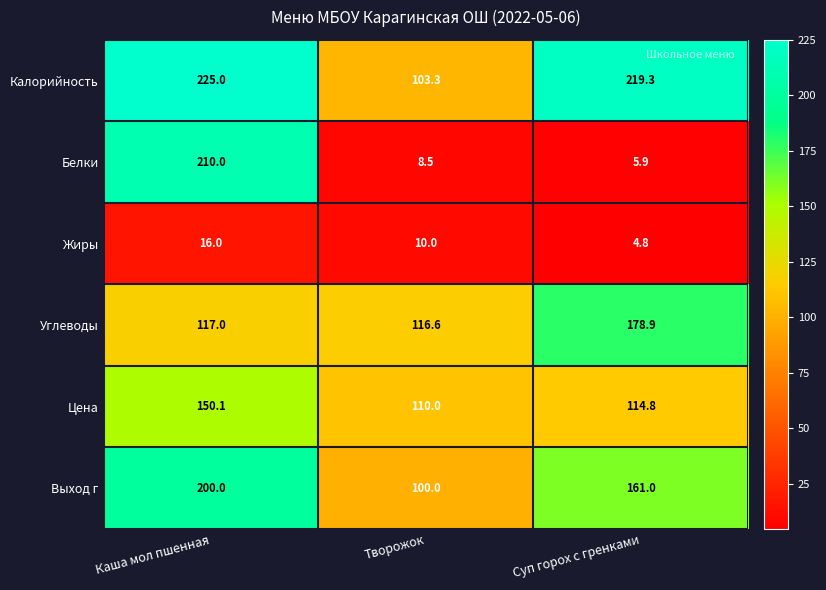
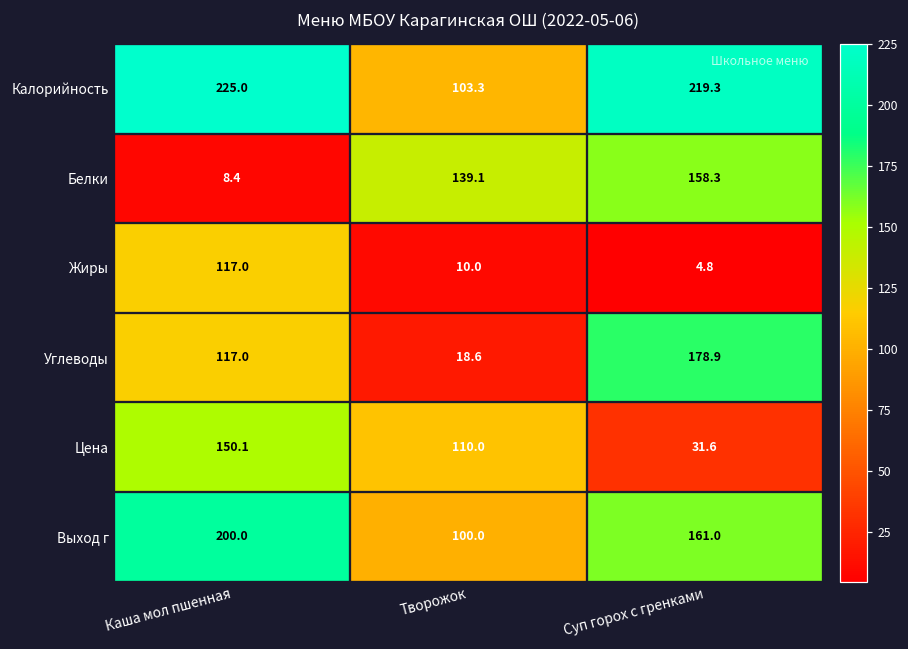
  {
    "Калорийность": {
      "Каша мол пшенная": 225.0,
      "Творожок": 103.3
    },
    "Белки": {
-     "Каша мол пшенная": 210.0,
-     "Творожок": 8.5,
-     "Суп горох с гренками": 5.9
+     "Каша мол пшенная": 8.4,
+     "Творожок": 139.1,
+     "Суп горох с гренками": 158.3
    },
    "Жиры": {
-     "Каша мол пшенная": 16.0,
+     "Каша мол пшенная": 117.0,
      "Творожок": 10.0,
      "Суп горох с гренками": 4.8
    },
    "Углеводы": {
      "Каша мол пшенная": 117.0,
-     "Творожок": 116.6,
+     "Творожок": 18.6,
      "Суп горох с гренками": 178.9
    },
    "Цена": {
      "Каша мол пшенная": 150.1,
      "Творожок": 110.0,
-     "Суп горох с гренками": 114.8
+     "Суп горох с гренками": 31.6
    },
    "Выход г": {
      "Каша мол пшенная": 200.0,
      "Творожок": 100.0,
      "Суп горох с гренками": 161.0
    }
  }
